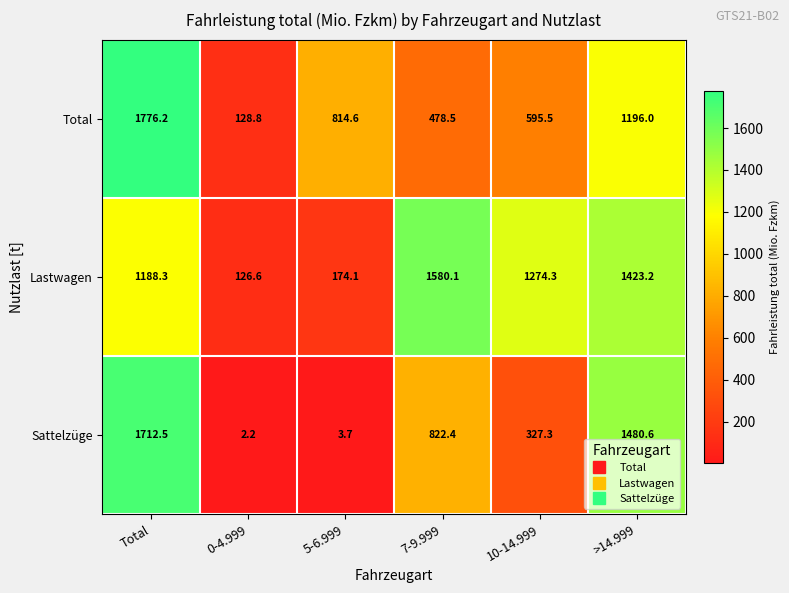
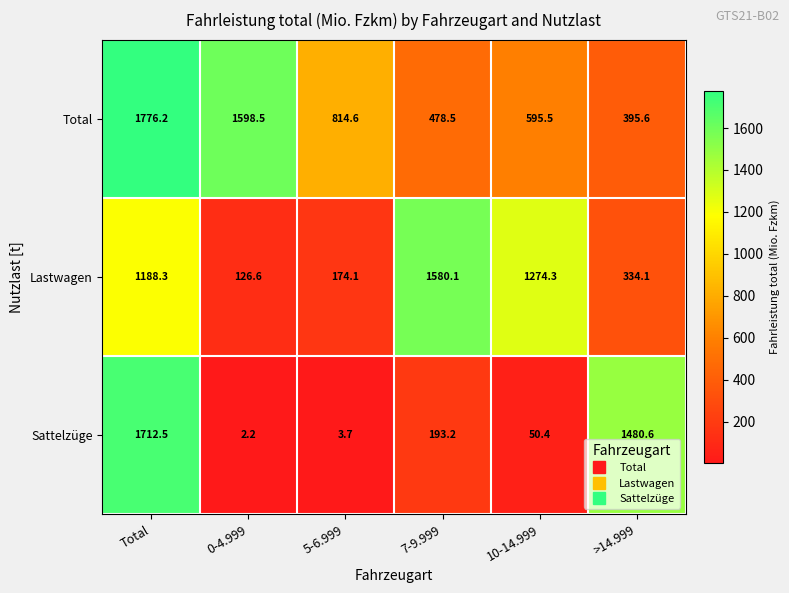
  {
    "Total": {
      "Total": 1776.2,
-     "0-4.999": 128.8,
+     "0-4.999": 1598.5,
      "5-6.999": 814.6,
      "7-9.999": 478.5,
      "10-14.999": 595.5,
-     ">14.999": 1196.0
+     ">14.999": 395.6
    },
    "Lastwagen": {
      "Total": 1188.3,
      "0-4.999": 126.6,
      "5-6.999": 174.1,
      "7-9.999": 1580.1,
      "10-14.999": 1274.3,
-     ">14.999": 1423.2
+     ">14.999": 334.1
    },
    "Sattelzüge": {
      "Total": 1712.5,
      "0-4.999": 2.2,
      "5-6.999": 3.7,
-     "7-9.999": 822.4,
-     "10-14.999": 327.3
+     "7-9.999": 193.2,
+     "10-14.999": 50.4
    }
  }
